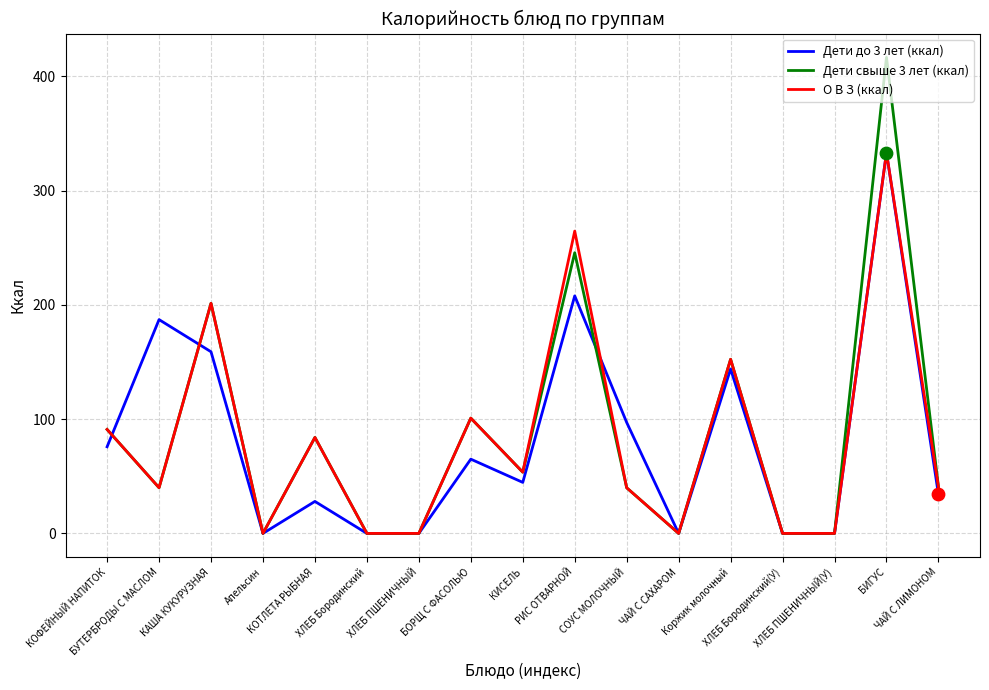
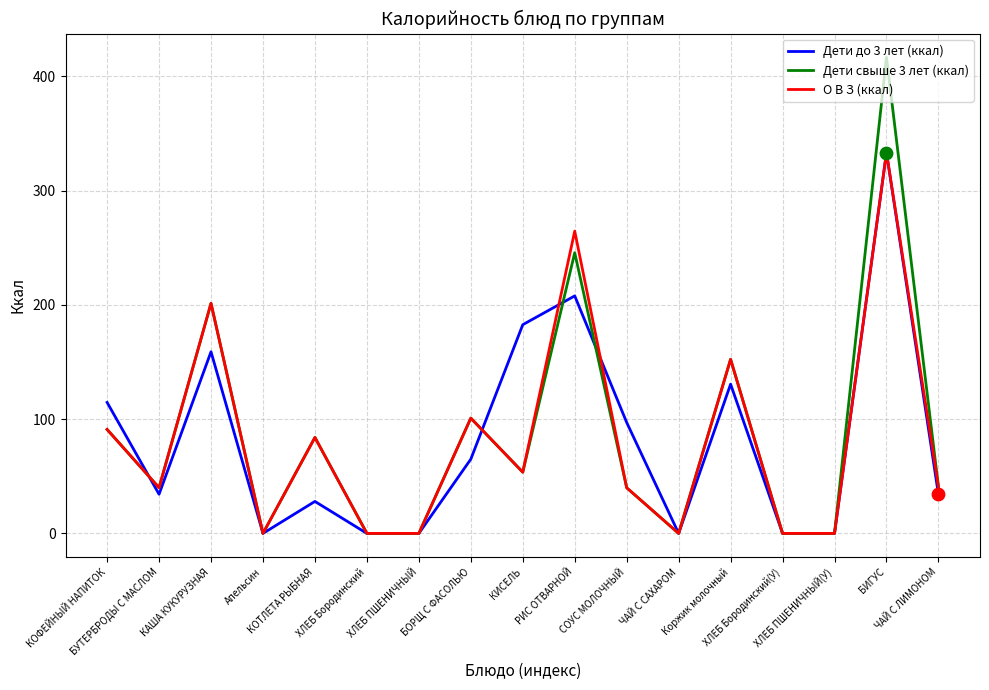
  {
    "Дети до 3 лет (ккал)": {
-     "КОФЕЙНЫЙ НАПИТОК": 76,
-     "БУТЕРБРОДЫ С МАСЛОМ": 187,
+     "КОФЕЙНЫЙ НАПИТОК": 115,
+     "БУТЕРБРОДЫ С МАСЛОМ": 34,
      "КАША КУКУРУЗНАЯ": 159,
      "КОТЛЕТА РЫБНАЯ": 28,
      "БОРЩ С ФАСОЛЬЮ": 65,
-     "КИСЕЛЬ": 45,
+     "КИСЕЛЬ": 183,
      "РИС ОТВАРНОЙ": 208,
      "СОУС МОЛОЧНЫЙ": 97,
-     "Коржик молочный": 144
+     "Коржик молочный": 131
    }
  }
